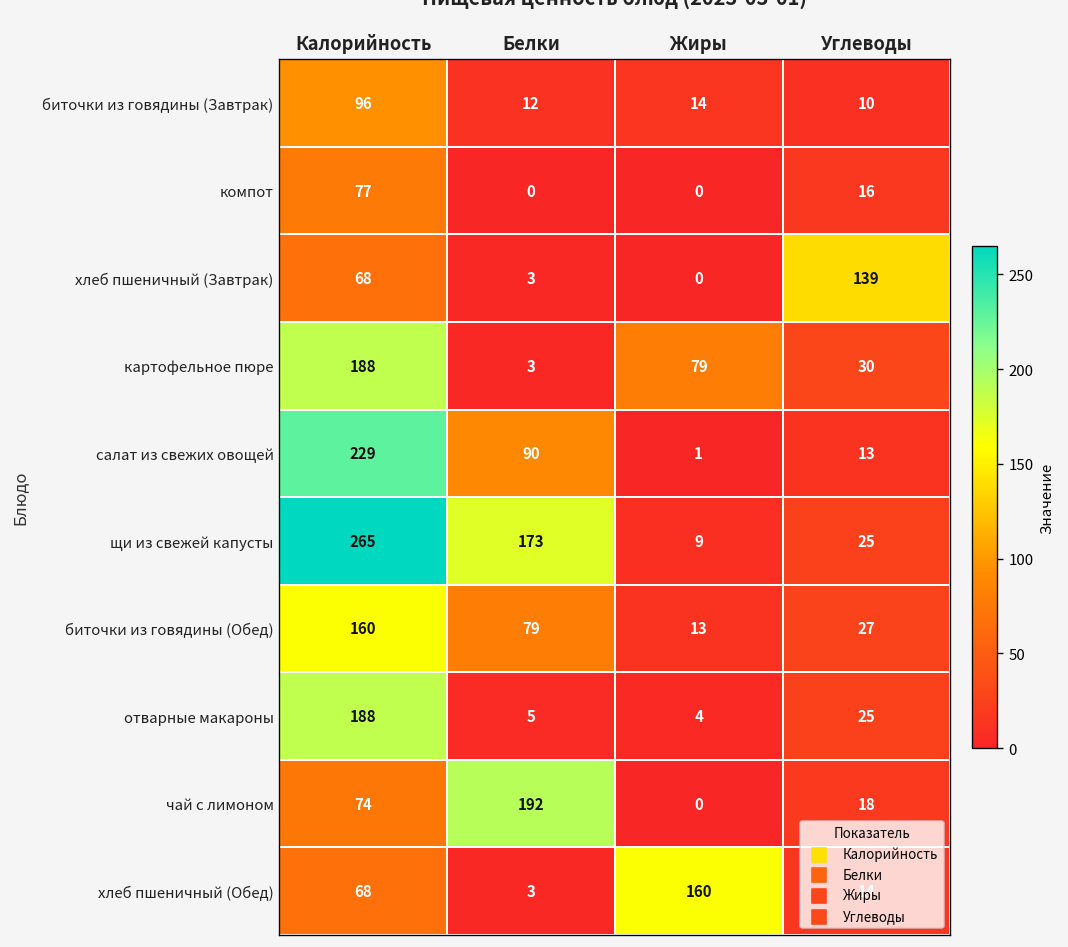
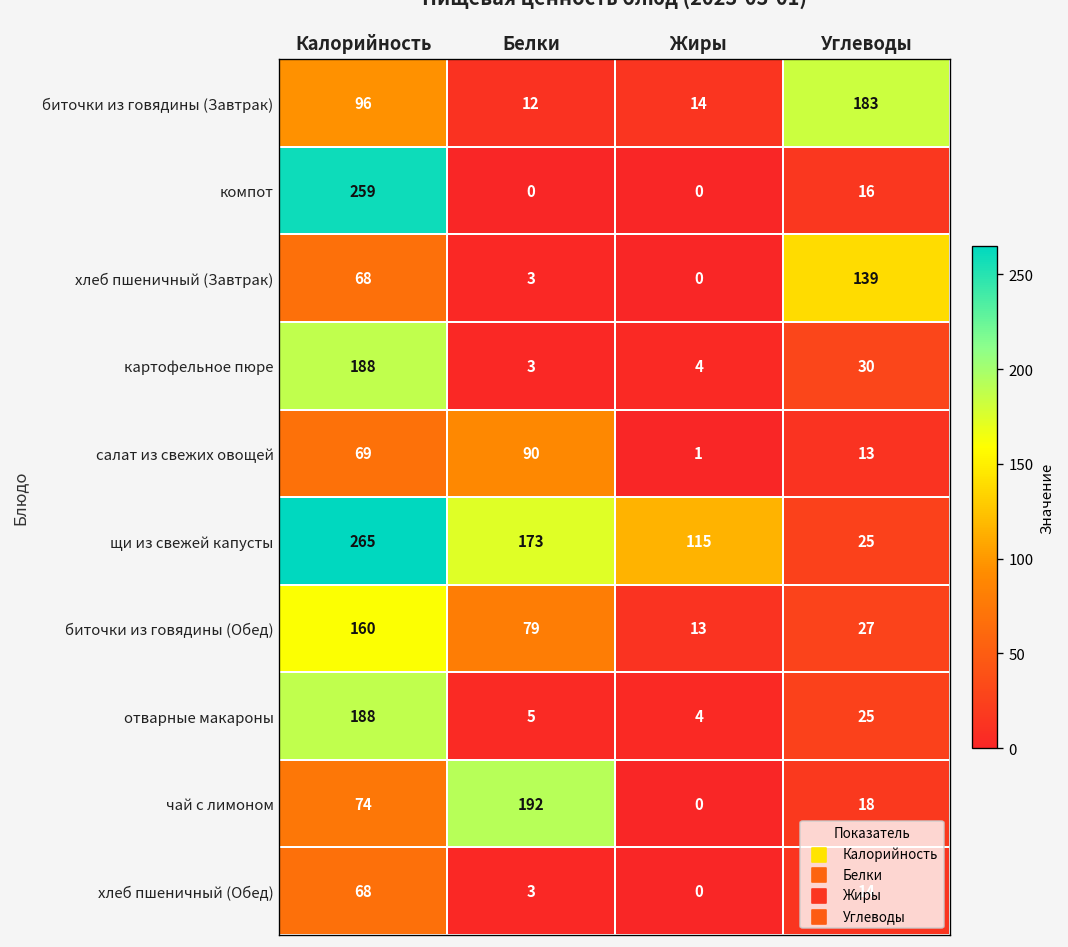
  {
    "биточки из говядины (Завтрак)": {
      "Калорийность": 96,
      "Белки": 12,
      "Жиры": 14,
-     "Углеводы": 10
+     "Углеводы": 183
    },
    "компот": {
-     "Калорийность": 77,
+     "Калорийность": 259,
      "Белки": 0,
      "Жиры": 0,
      "Углеводы": 16
    },
    "хлеб пшеничный (Завтрак)": {
      "Калорийность": 68,
      "Белки": 3,
      "Жиры": 0,
      "Углеводы": 139
    },
    "картофельное пюре": {
      "Калорийность": 188,
      "Белки": 3,
-     "Жиры": 79,
+     "Жиры": 4,
      "Углеводы": 30
    },
    "салат из свежих овощей": {
-     "Калорийность": 229,
+     "Калорийность": 69,
      "Белки": 90,
      "Жиры": 1,
      "Углеводы": 13
    },
    "щи из свежей капусты": {
      "Калорийность": 265,
      "Белки": 173,
-     "Жиры": 9,
+     "Жиры": 115,
      "Углеводы": 25
    },
    "биточки из говядины (Обед)": {
      "Калорийность": 160,
      "Белки": 79,
      "Жиры": 13,
      "Углеводы": 27
    },
    "отварные макароны": {
      "Калорийность": 188,
      "Белки": 5,
      "Жиры": 4,
      "Углеводы": 25
    },
    "чай с лимоном": {
      "Калорийность": 74,
      "Белки": 192,
      "Жиры": 0,
      "Углеводы": 18
    },
    "хлеб пшеничный (Обед)": {
      "Калорийность": 68,
      "Белки": 3,
-     "Жиры": 160
+     "Жиры": 0
    }
  }
